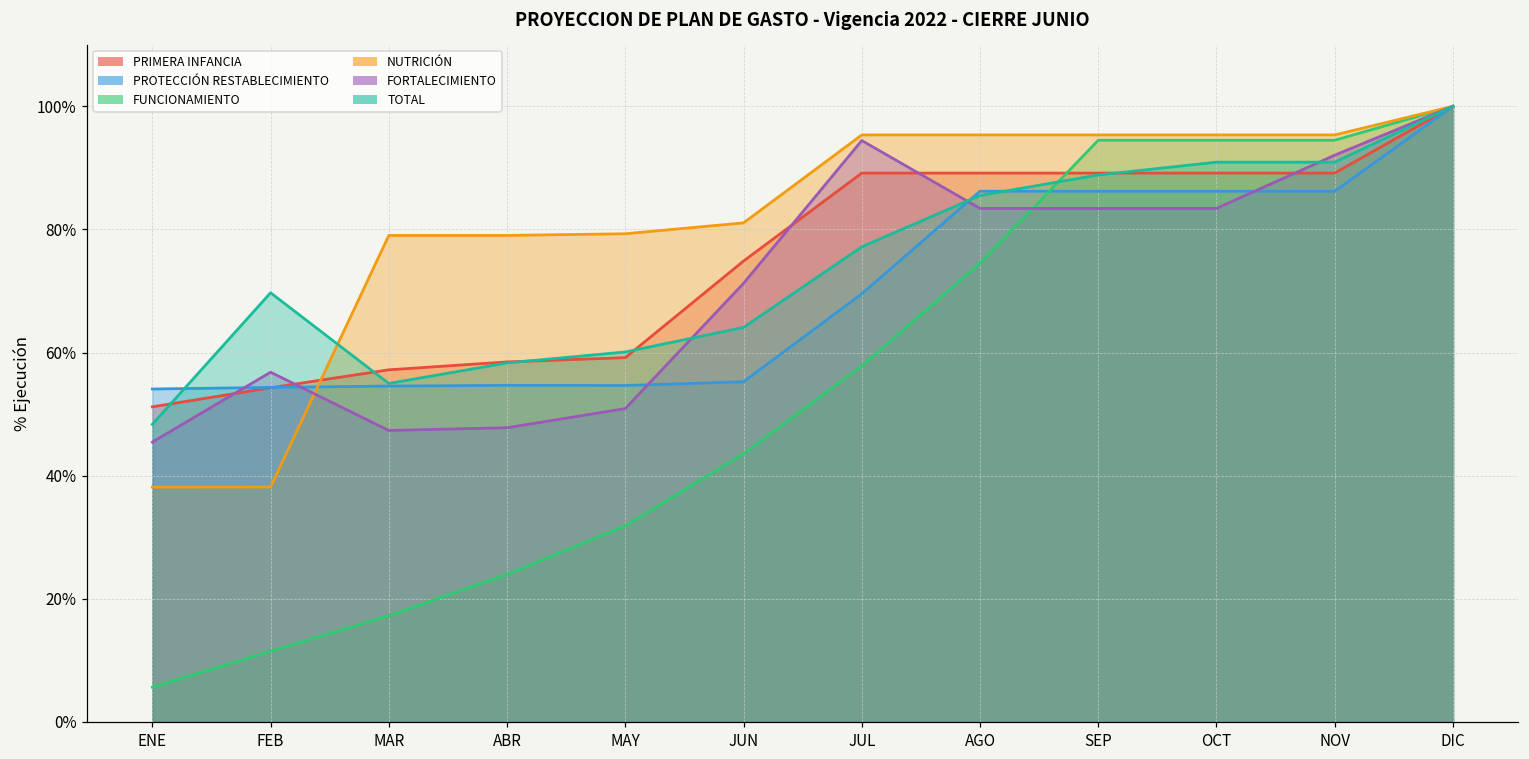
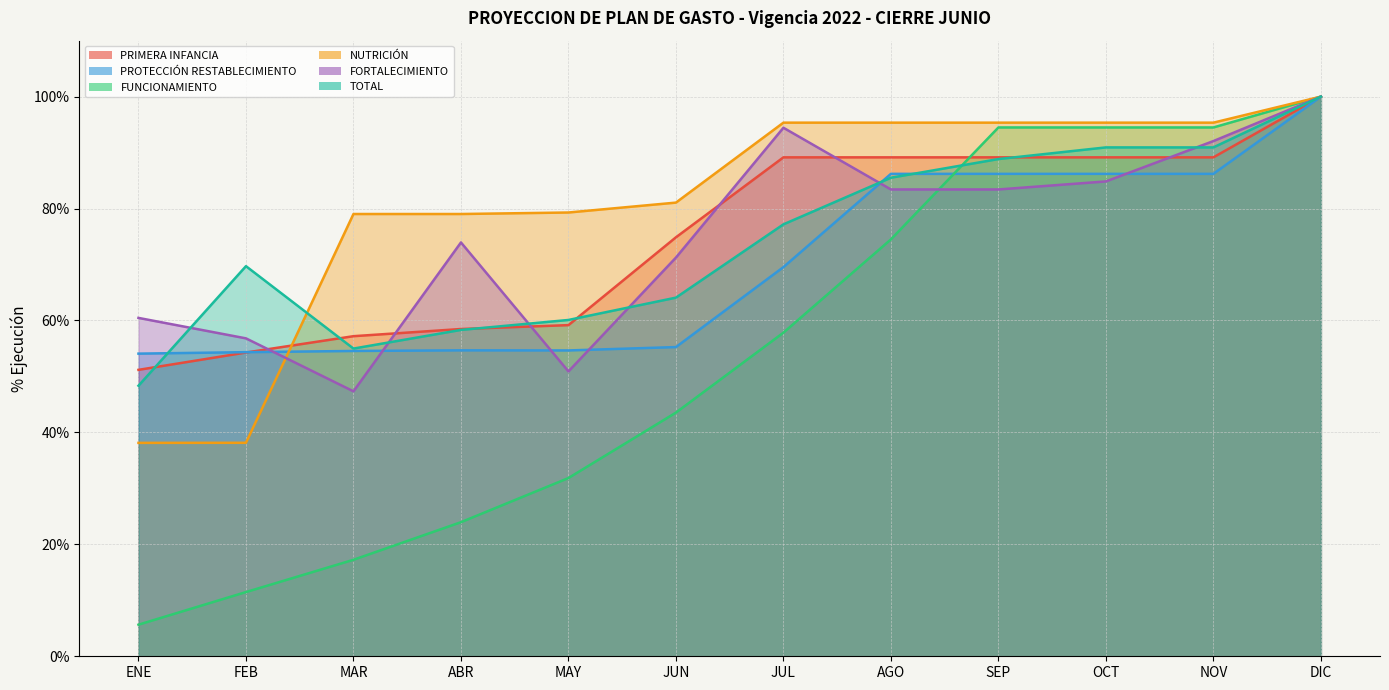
  {
    "FORTALECIMIENTO": {
-     "ENE": "45%",
+     "ENE": "60%",
      "FEB": "57%",
      "MAR": "47%",
-     "ABR": "48%",
+     "ABR": "74%",
      "MAY": "51%",
      "JUN": "71%",
      "JUL": "94%",
      "AGO": "83%",
      "SEP": "83%",
-     "OCT": "83%",
+     "OCT": "85%",
      "NOV": "92%"
    }
  }
